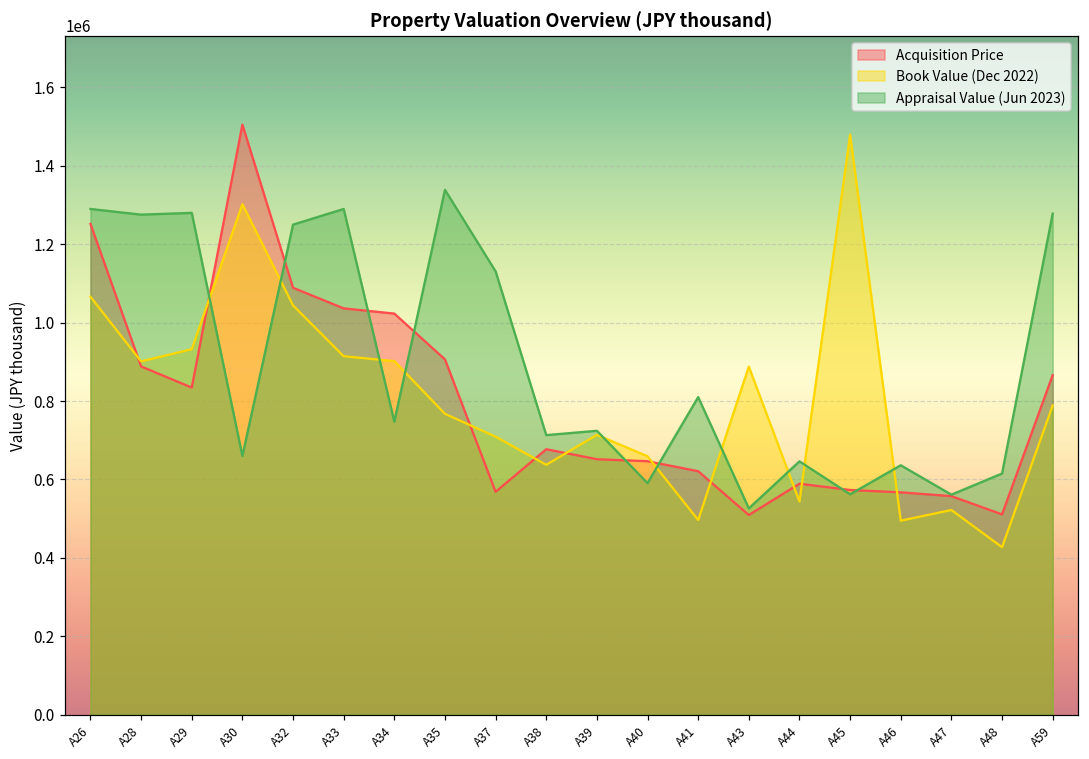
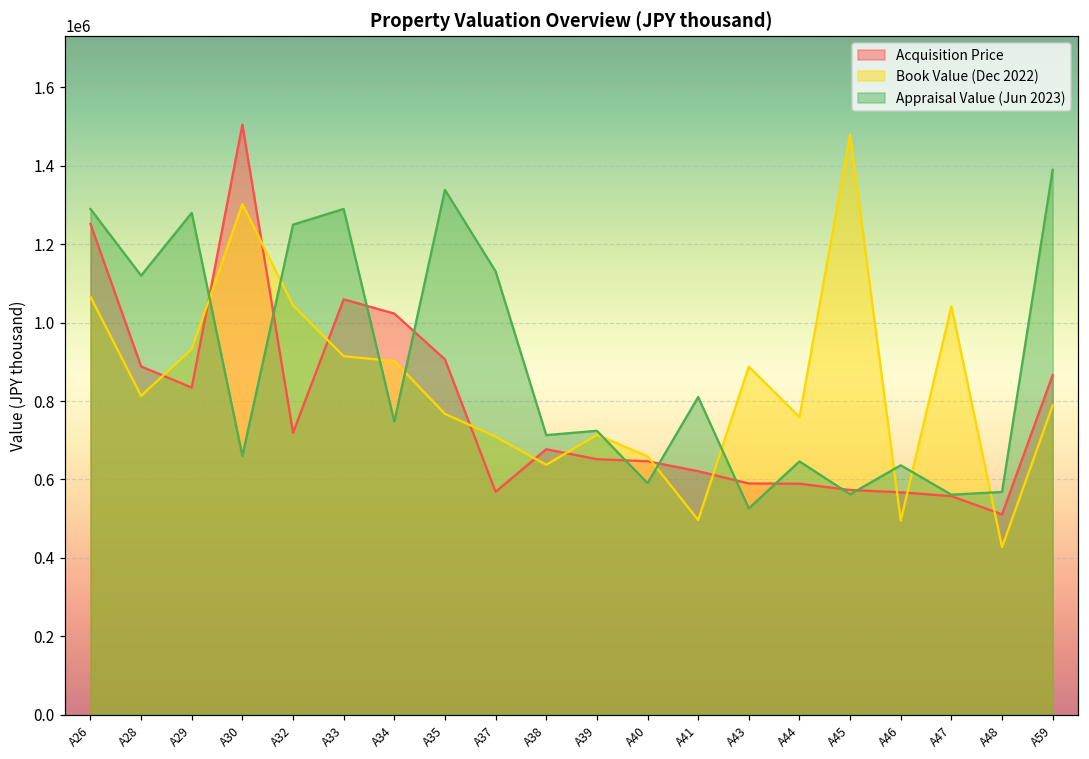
  {
    "Acquisition Price": {
      "A26": 1250000,
      "A28": 890000,
      "A29": 830000,
      "A30": 1510000,
-     "A32": 1090000,
-     "A33": 1040000,
+     "A32": 720000,
+     "A33": 1060000,
      "A34": 1020000,
      "A35": 910000,
      "A37": 570000,
      "A38": 680000,
      "A39": 650000,
      "A40": 650000,
      "A41": 620000,
-     "A43": 510000,
+     "A43": 590000,
      "A44": 590000,
      "A45": 570000,
      "A46": 570000,
      "A48": 510000,
      "A59": 870000
    },
    "Book Value (Dec 2022)": {
      "A26": 1070000,
-     "A28": 900000,
+     "A28": 810000,
      "A29": 930000,
      "A30": 1300000,
      "A32": 1040000,
      "A33": 910000,
      "A34": 900000,
      "A35": 770000,
      "A37": 710000,
      "A38": 640000,
      "A39": 710000,
      "A40": 660000,
      "A41": 500000,
      "A43": 890000,
-     "A44": 540000,
+     "A44": 760000,
      "A45": 1480000,
      "A46": 490000,
-     "A47": 520000,
+     "A47": 1040000,
      "A48": 430000,
      "A59": 790000
    },
    "Appraisal Value (Jun 2023)": {
      "A26": 1290000,
-     "A28": 1280000,
+     "A28": 1120000,
      "A29": 1280000,
      "A30": 660000,
      "A32": 1250000,
      "A33": 1290000,
      "A34": 750000,
      "A35": 1340000,
      "A37": 1130000,
      "A38": 710000,
      "A39": 720000,
      "A40": 590000,
      "A41": 810000,
      "A43": 530000,
      "A44": 650000,
      "A45": 560000,
      "A46": 640000,
-     "A48": 620000,
-     "A59": 1280000
+     "A48": 570000,
+     "A59": 1390000
    }
  }
